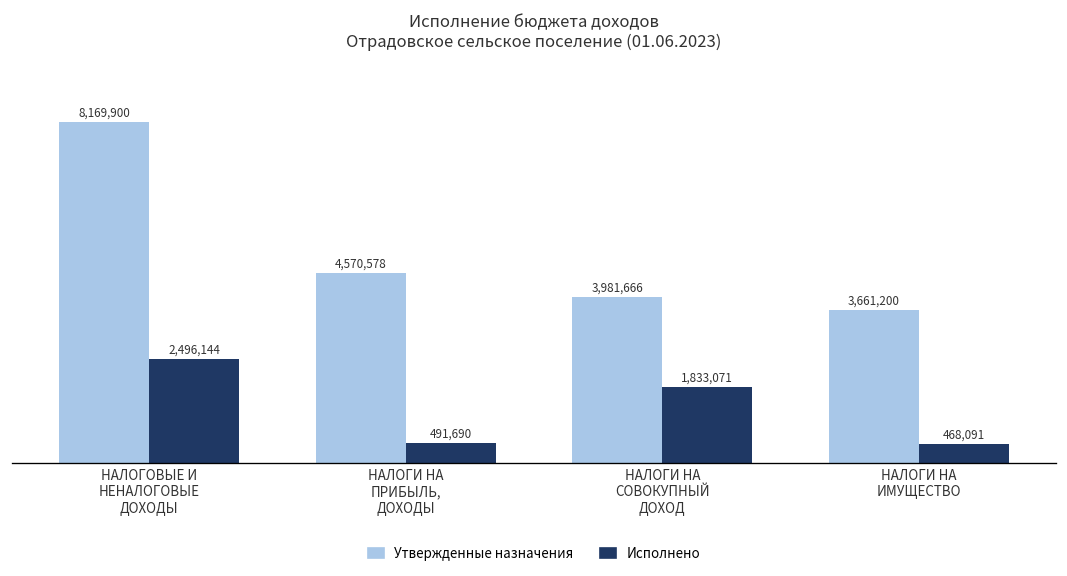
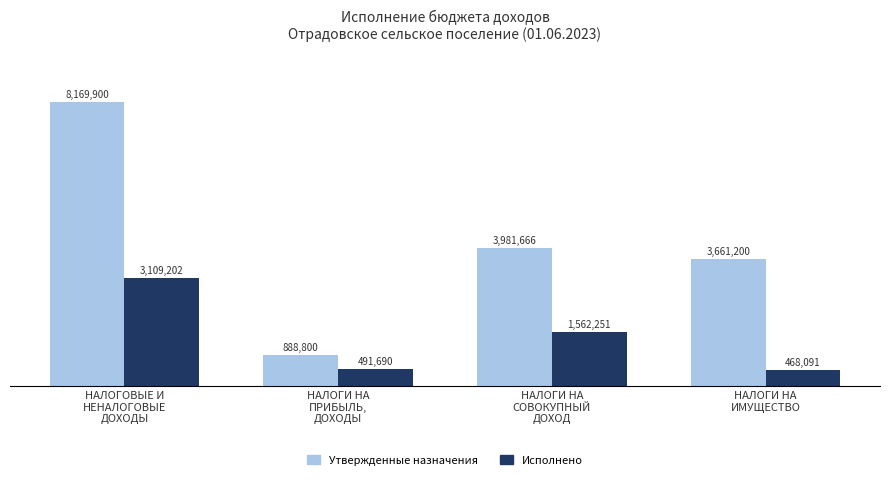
  {
    "Утвержденные назначения": {
      "НАЛОГОВЫЕ И НЕНАЛОГОВЫЕ ДОХОДЫ": "8,169,900",
-     "НАЛОГИ НА ПРИБЫЛЬ, ДОХОДЫ": "4,570,578",
+     "НАЛОГИ НА ПРИБЫЛЬ, ДОХОДЫ": "888,800",
      "НАЛОГИ НА СОВОКУПНЫЙ ДОХОД": "3,981,666",
      "НАЛОГИ НА ИМУЩЕСТВО": "3,661,200"
    },
    "Исполнено": {
-     "НАЛОГОВЫЕ И НЕНАЛОГОВЫЕ ДОХОДЫ": "2,496,144",
+     "НАЛОГОВЫЕ И НЕНАЛОГОВЫЕ ДОХОДЫ": "3,109,202",
      "НАЛОГИ НА ПРИБЫЛЬ, ДОХОДЫ": "491,690",
-     "НАЛОГИ НА СОВОКУПНЫЙ ДОХОД": "1,833,071",
+     "НАЛОГИ НА СОВОКУПНЫЙ ДОХОД": "1,562,251",
      "НАЛОГИ НА ИМУЩЕСТВО": "468,091"
    }
  }
